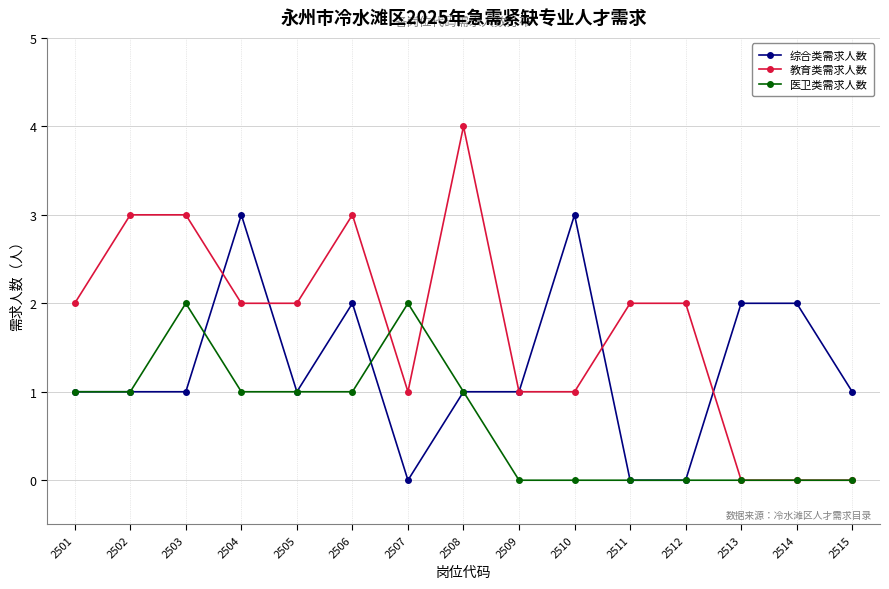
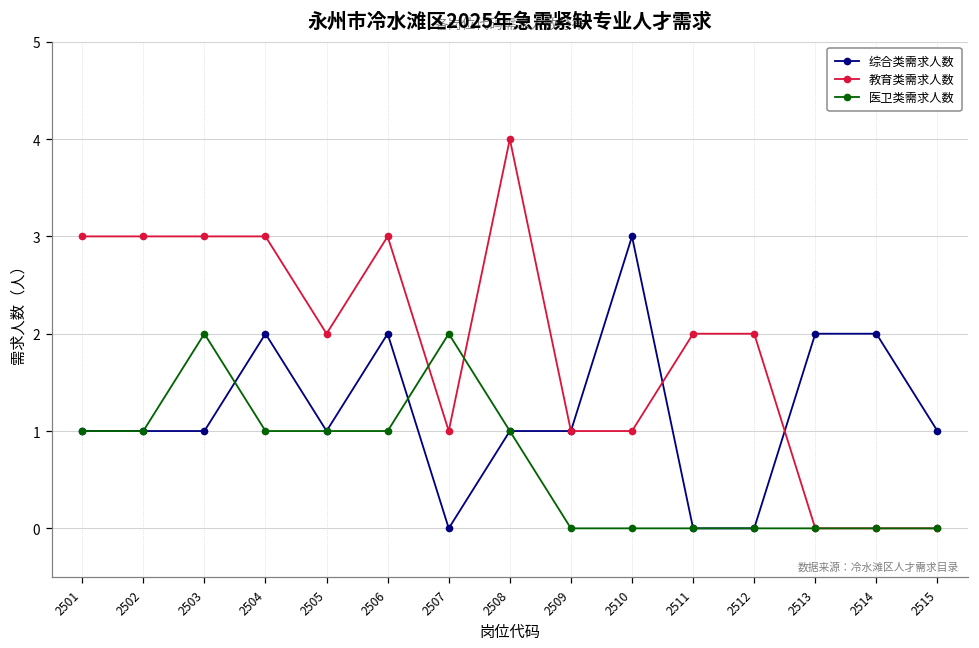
  {
    "综合类需求人数": {
      "2503": 1,
-     "2504": 3,
+     "2504": 2,
      "2506": 2,
      "2507": 0,
      "2510": 3,
      "2513": 2,
      "2514": 2,
      "2515": 1
    },
    "教育类需求人数": {
-     "2501": 2,
+     "2501": 3,
      "2502": 3,
      "2503": 3,
-     "2504": 2,
+     "2504": 3,
      "2505": 2,
      "2506": 3,
      "2507": 1,
      "2508": 4,
      "2510": 1,
      "2511": 2,
      "2512": 2
    },
    "医卫类需求人数": {
      "2503": 2,
      "2504": 1,
      "2506": 1,
      "2507": 2,
      "2509": 0,
      "2510": 0
    }
  }
